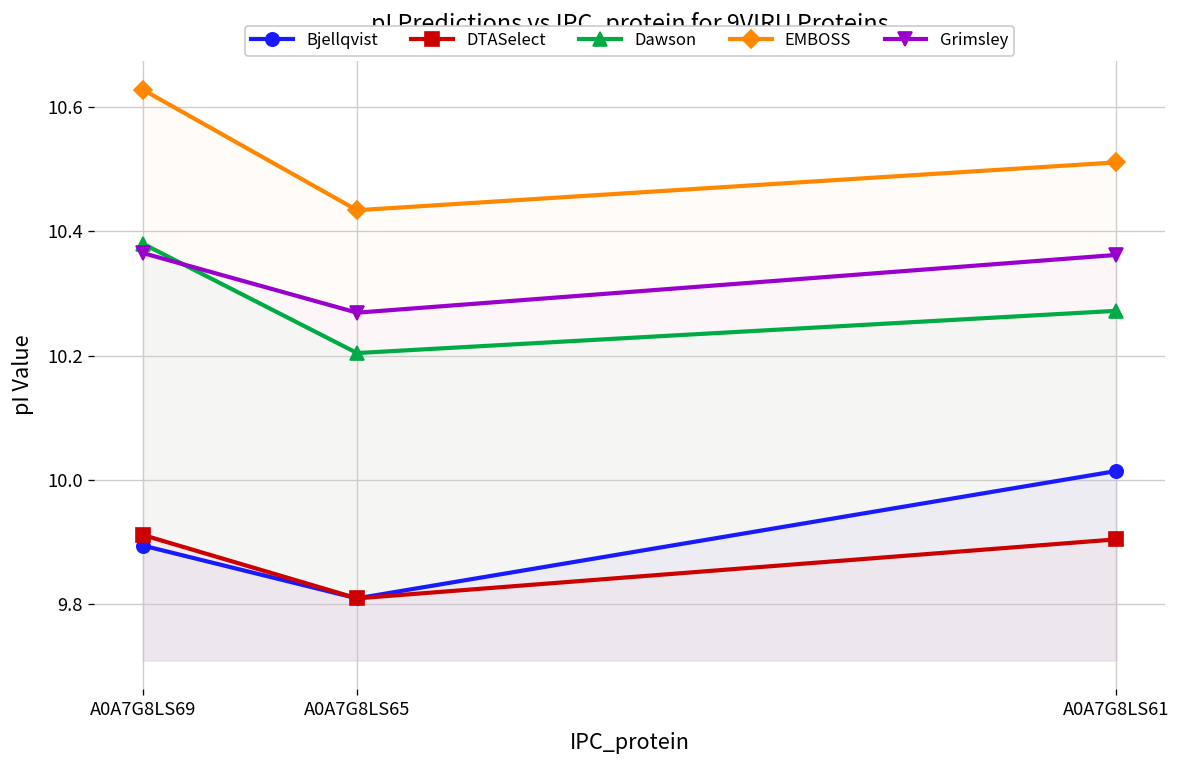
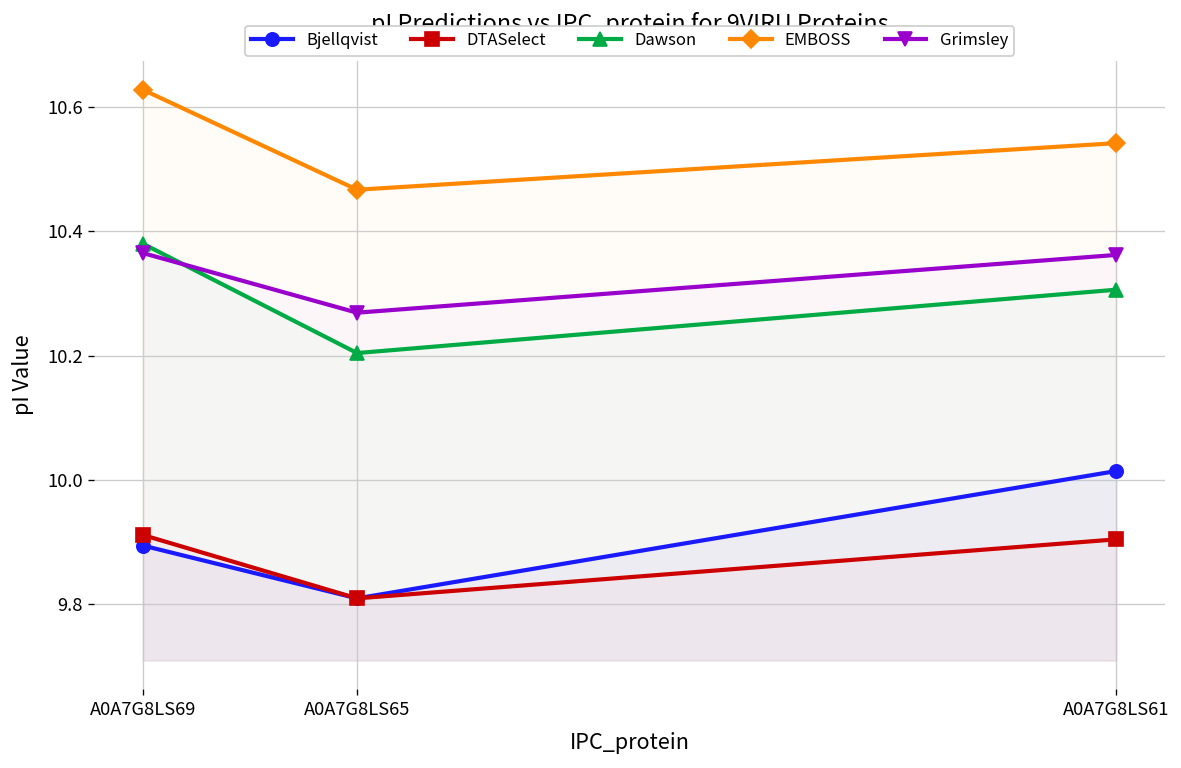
  {
    "Bjellqvist": {
      "A0A7G8LS69": 9.89,
      "A0A7G8LS61": 10.01
    },
    "DTASelect": {
      "A0A7G8LS69": 9.91,
      "A0A7G8LS61": 9.90
    },
    "Dawson": {
      "A0A7G8LS69": 10.38,
      "A0A7G8LS65": 10.20,
-     "A0A7G8LS61": 10.27
+     "A0A7G8LS61": 10.31
    },
    "EMBOSS": {
      "A0A7G8LS69": 10.63,
-     "A0A7G8LS65": 10.43,
-     "A0A7G8LS61": 10.51
+     "A0A7G8LS65": 10.47,
+     "A0A7G8LS61": 10.54
    },
    "Grimsley": {
      "A0A7G8LS69": 10.37,
      "A0A7G8LS65": 10.27,
      "A0A7G8LS61": 10.36
    }
  }
